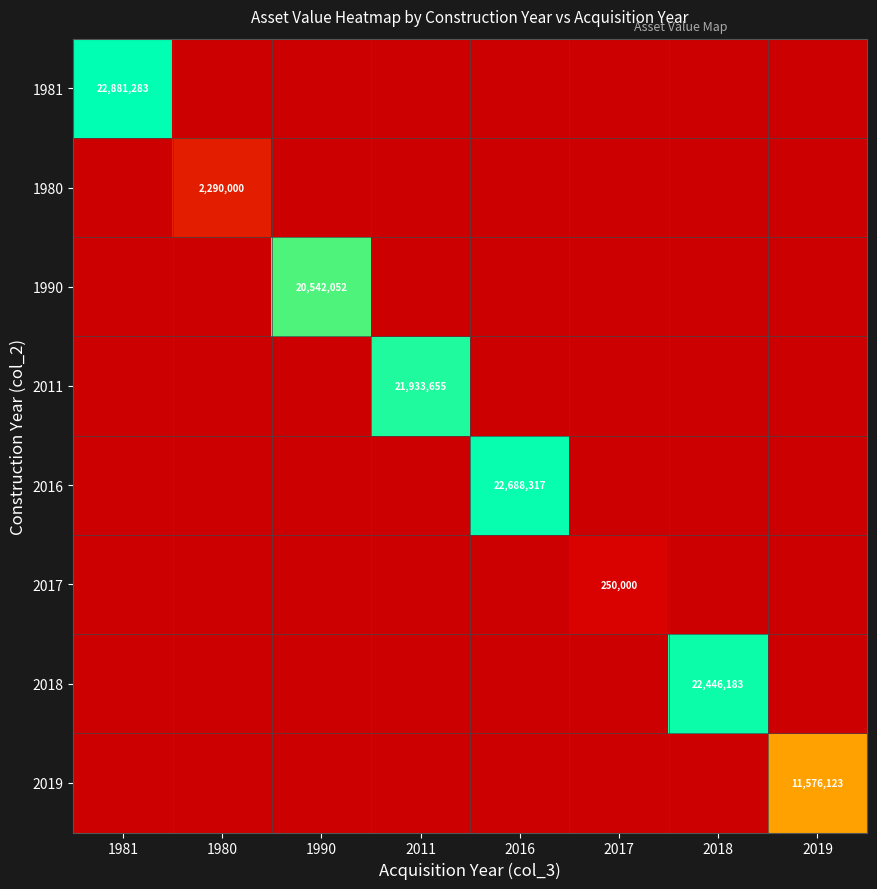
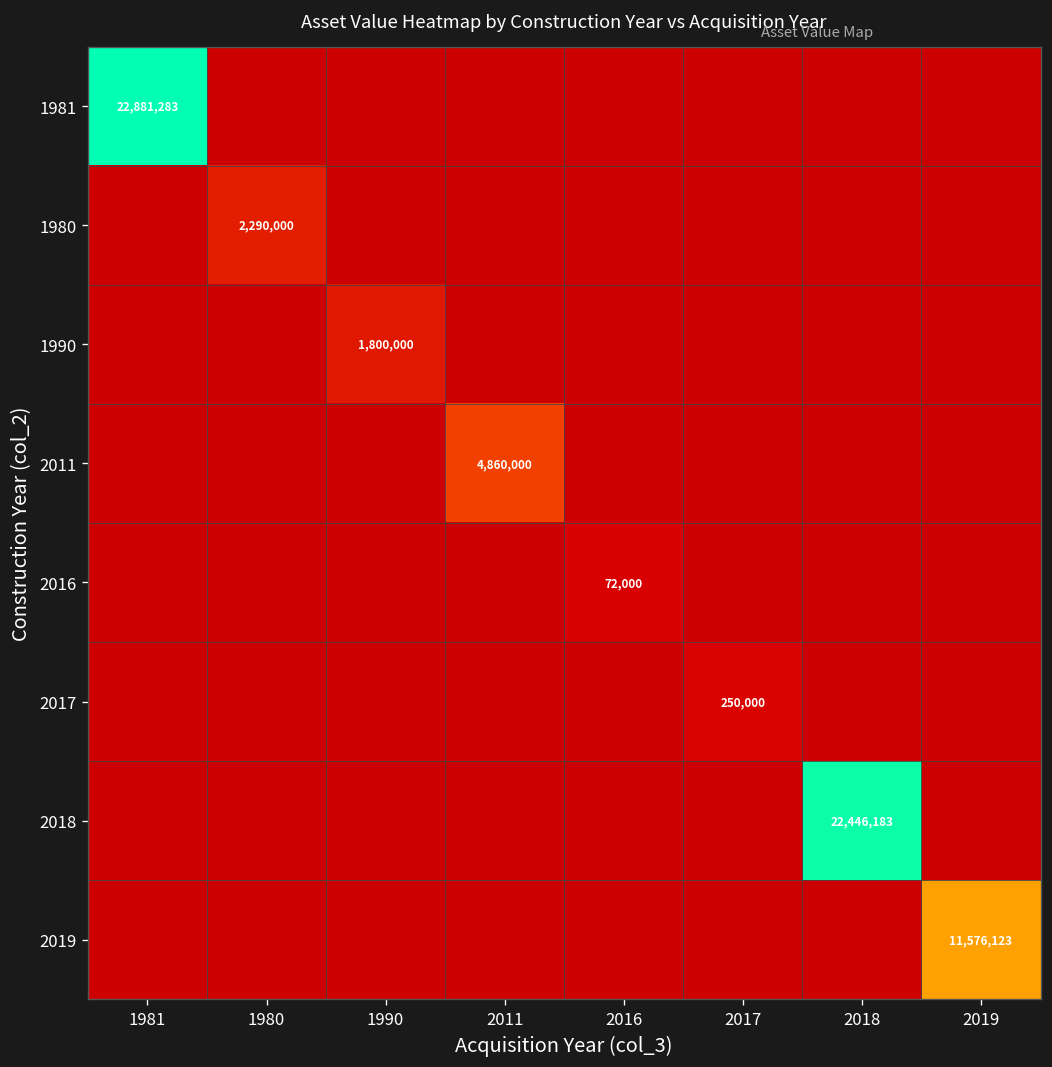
  {
    "1981": {
      "1981": "22,881,283"
    },
    "1980": {
      "1980": "2,290,000"
    },
    "1990": {
-     "1990": "20,542,052"
+     "1990": "1,800,000"
    },
    "2011": {
-     "2011": "21,933,655"
+     "2011": "4,860,000"
    },
    "2016": {
-     "2016": "22,688,317"
+     "2016": "72,000"
    },
    "2017": {
      "2017": "250,000"
    },
    "2018": {
      "2018": "22,446,183"
    },
    "2019": {
      "2019": "11,576,123"
    }
  }
